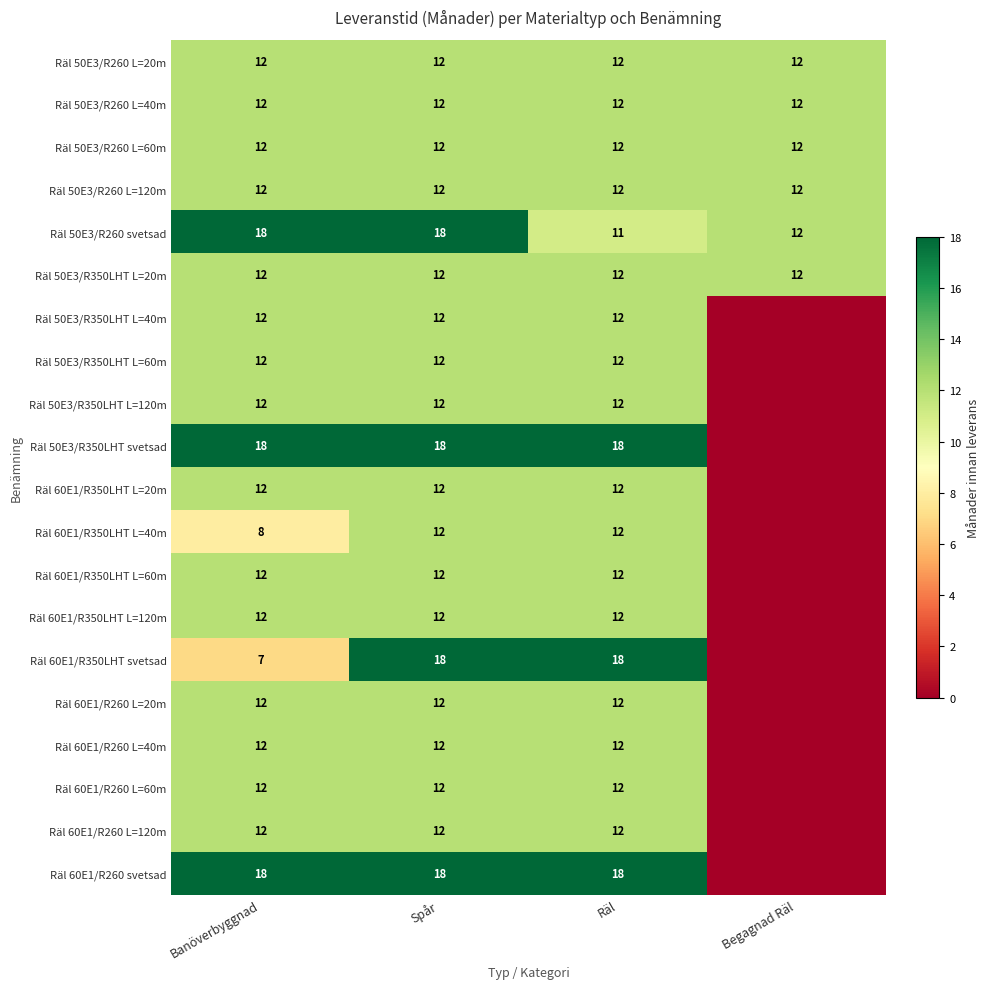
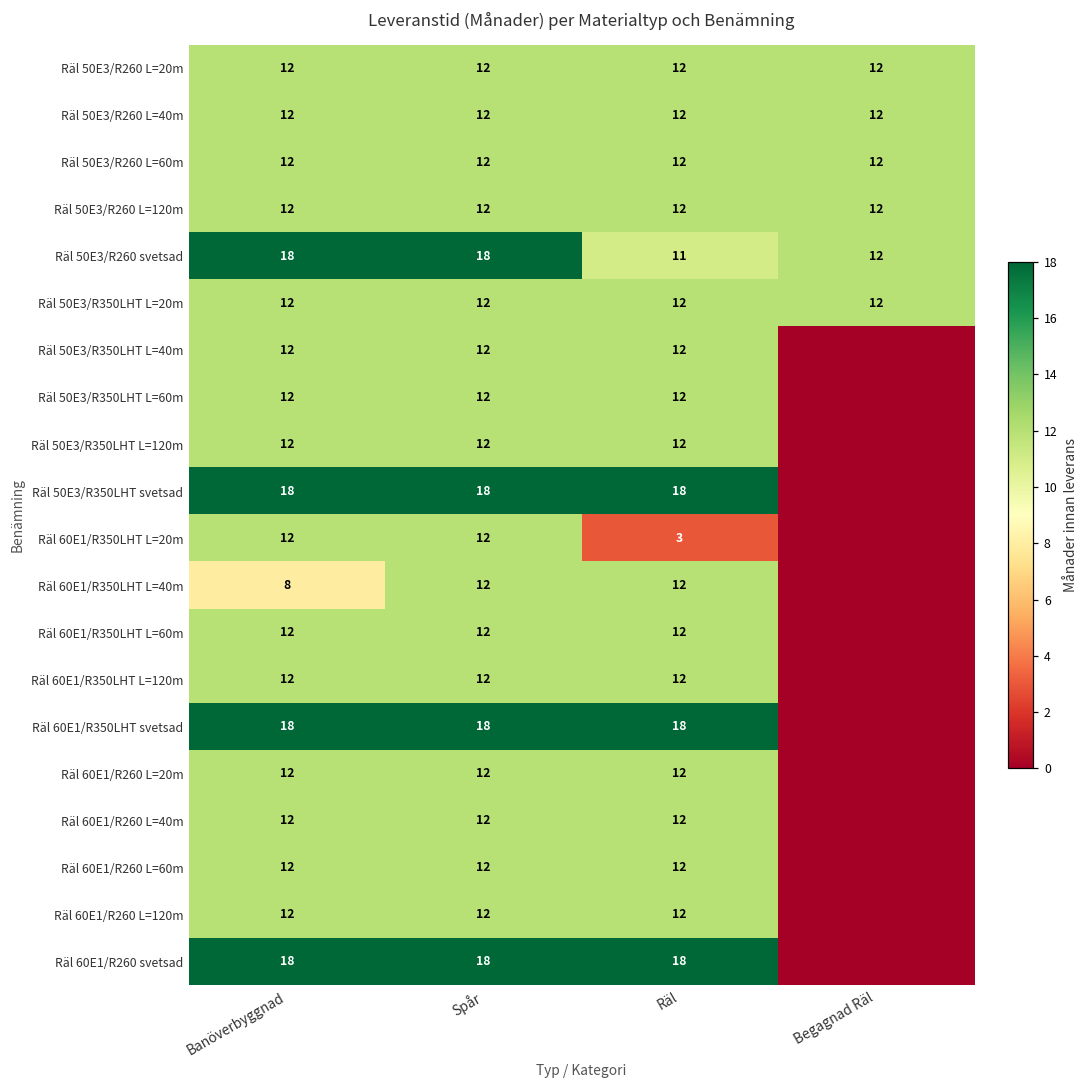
  {
    "Räl 50E3/R260 L=20m": {
      "Banöverbyggnad": 12,
      "Spår": 12,
      "Räl": 12,
      "Begagnad Räl": 12
    },
    "Räl 50E3/R260 L=40m": {
      "Banöverbyggnad": 12,
      "Spår": 12,
      "Räl": 12,
      "Begagnad Räl": 12
    },
    "Räl 50E3/R260 L=60m": {
      "Banöverbyggnad": 12,
      "Spår": 12,
      "Räl": 12,
      "Begagnad Räl": 12
    },
    "Räl 50E3/R260 L=120m": {
      "Banöverbyggnad": 12,
      "Spår": 12,
      "Räl": 12,
      "Begagnad Räl": 12
    },
    "Räl 50E3/R260 svetsad": {
      "Banöverbyggnad": 18,
      "Spår": 18,
      "Räl": 11,
      "Begagnad Räl": 12
    },
    "Räl 50E3/R350LHT L=20m": {
      "Banöverbyggnad": 12,
      "Spår": 12,
      "Räl": 12,
      "Begagnad Räl": 12
    },
    "Räl 50E3/R350LHT L=40m": {
      "Banöverbyggnad": 12,
      "Spår": 12,
      "Räl": 12
    },
    "Räl 50E3/R350LHT L=60m": {
      "Banöverbyggnad": 12,
      "Spår": 12,
      "Räl": 12
    },
    "Räl 50E3/R350LHT L=120m": {
      "Banöverbyggnad": 12,
      "Spår": 12,
      "Räl": 12
    },
    "Räl 50E3/R350LHT svetsad": {
      "Banöverbyggnad": 18,
      "Spår": 18,
      "Räl": 18
    },
    "Räl 60E1/R350LHT L=20m": {
      "Banöverbyggnad": 12,
      "Spår": 12,
-     "Räl": 12
+     "Räl": 3
    },
    "Räl 60E1/R350LHT L=40m": {
      "Banöverbyggnad": 8,
      "Spår": 12,
      "Räl": 12
    },
    "Räl 60E1/R350LHT L=60m": {
      "Banöverbyggnad": 12,
      "Spår": 12,
      "Räl": 12
    },
    "Räl 60E1/R350LHT L=120m": {
      "Banöverbyggnad": 12,
      "Spår": 12,
      "Räl": 12
    },
    "Räl 60E1/R350LHT svetsad": {
-     "Banöverbyggnad": 7,
+     "Banöverbyggnad": 18,
      "Spår": 18,
      "Räl": 18
    },
    "Räl 60E1/R260 L=20m": {
      "Banöverbyggnad": 12,
      "Spår": 12,
      "Räl": 12
    },
    "Räl 60E1/R260 L=40m": {
      "Banöverbyggnad": 12,
      "Spår": 12,
      "Räl": 12
    },
    "Räl 60E1/R260 L=60m": {
      "Banöverbyggnad": 12,
      "Spår": 12,
      "Räl": 12
    },
    "Räl 60E1/R260 L=120m": {
      "Banöverbyggnad": 12,
      "Spår": 12,
      "Räl": 12
    },
    "Räl 60E1/R260 svetsad": {
      "Banöverbyggnad": 18,
      "Spår": 18,
      "Räl": 18
    }
  }
